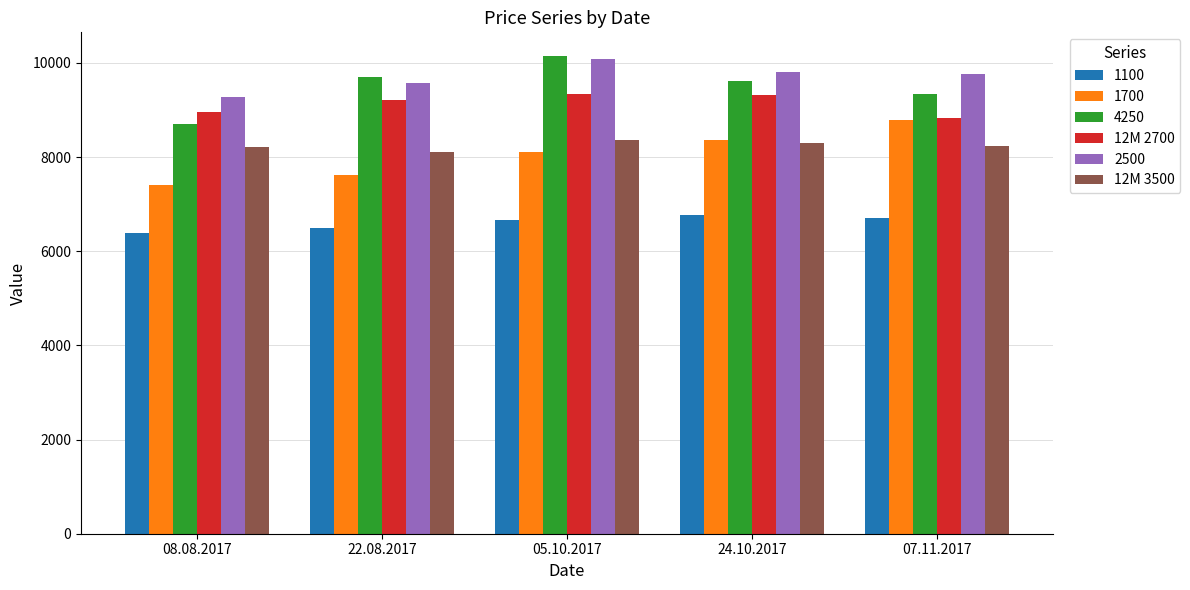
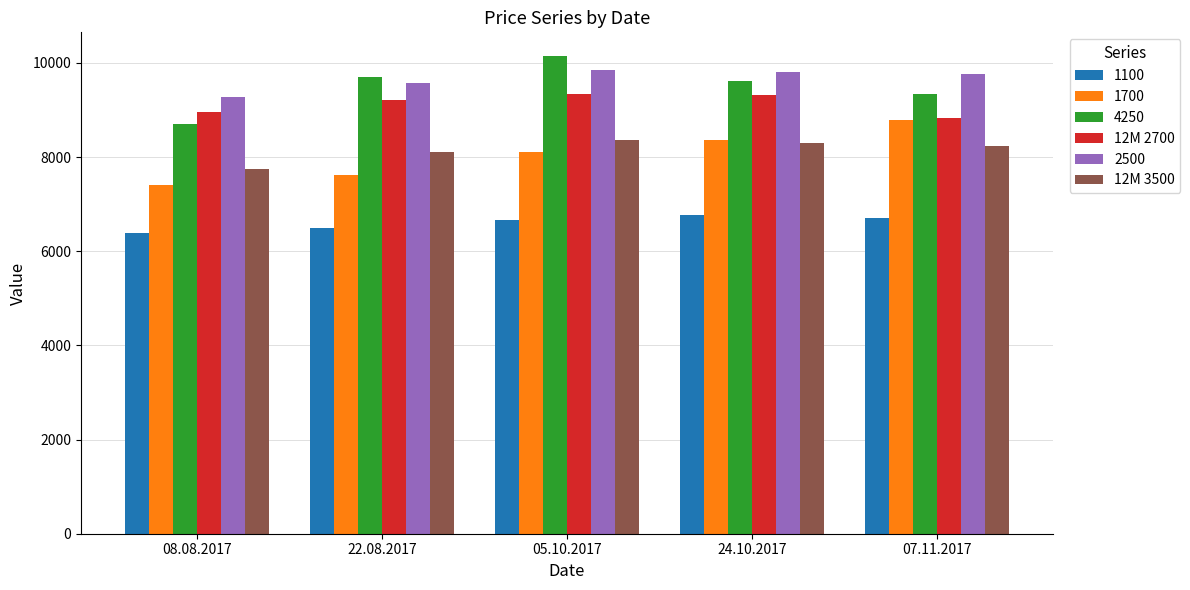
  {
    "1100": {
      "08.08.2017": 6400,
      "22.08.2017": 6500,
      "05.10.2017": 6700,
      "24.10.2017": 6800,
      "07.11.2017": 6700
    },
    "1700": {
      "08.08.2017": 7400,
      "22.08.2017": 7600,
      "05.10.2017": 8100,
      "24.10.2017": 8400,
      "07.11.2017": 8800
    },
    "4250": {
      "08.08.2017": 8700,
      "22.08.2017": 9700,
      "05.10.2017": 10100,
      "24.10.2017": 9600,
      "07.11.2017": 9300
    },
    "12M 2700": {
      "08.08.2017": 9000,
      "22.08.2017": 9200,
      "05.10.2017": 9300,
      "24.10.2017": 9300,
      "07.11.2017": 8800
    },
    "2500": {
      "08.08.2017": 9300,
      "22.08.2017": 9600,
-     "05.10.2017": 10100,
+     "05.10.2017": 9900,
      "24.10.2017": 9800,
      "07.11.2017": 9800
    },
    "12M 3500": {
-     "08.08.2017": 8200,
+     "08.08.2017": 7700,
      "22.08.2017": 8100,
      "05.10.2017": 8400,
      "24.10.2017": 8300,
      "07.11.2017": 8200
    }
  }
